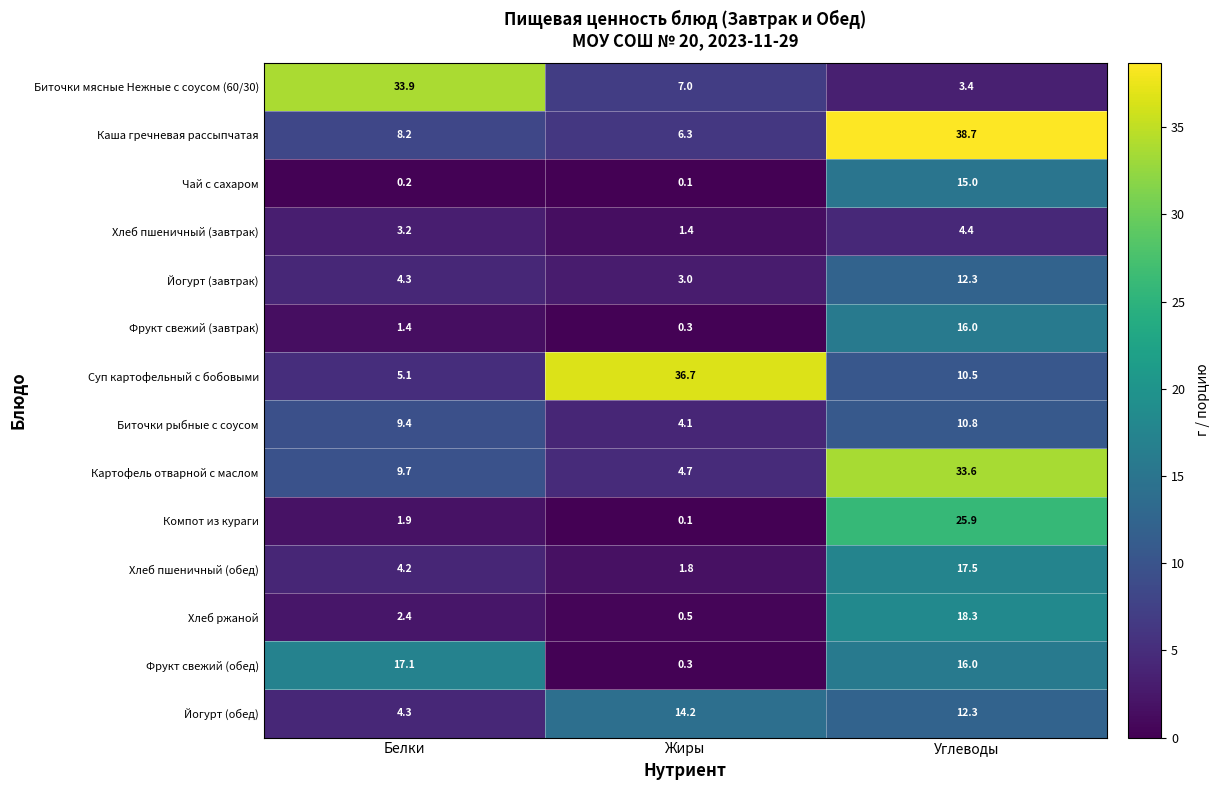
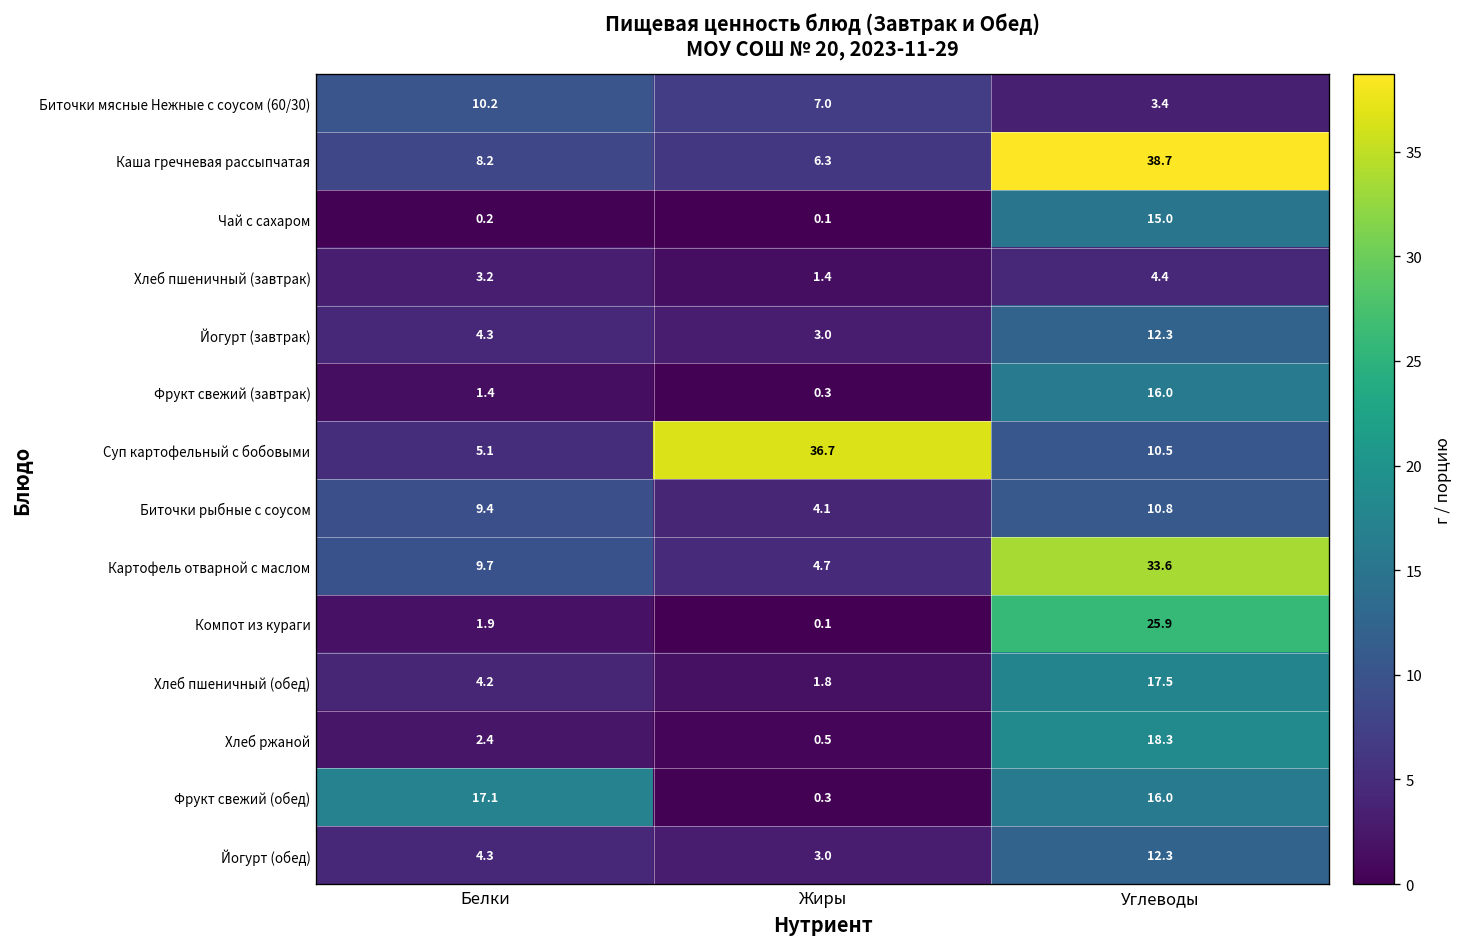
  {
    "Биточки мясные Нежные с соусом (60/30)": {
-     "Белки": 33.9,
+     "Белки": 10.2,
      "Жиры": 7.0,
      "Углеводы": 3.4
    },
    "Каша гречневая рассыпчатая": {
      "Белки": 8.2,
      "Жиры": 6.3,
      "Углеводы": 38.7
    },
    "Чай с сахаром": {
      "Белки": 0.2,
      "Жиры": 0.1,
      "Углеводы": 15.0
    },
    "Хлеб пшеничный (завтрак)": {
      "Белки": 3.2,
      "Жиры": 1.4,
      "Углеводы": 4.4
    },
    "Йогурт (завтрак)": {
      "Белки": 4.3,
      "Жиры": 3.0,
      "Углеводы": 12.3
    },
    "Фрукт свежий (завтрак)": {
      "Белки": 1.4,
      "Жиры": 0.3,
      "Углеводы": 16.0
    },
    "Суп картофельный с бобовыми": {
      "Белки": 5.1,
      "Жиры": 36.7,
      "Углеводы": 10.5
    },
    "Биточки рыбные с соусом": {
      "Белки": 9.4,
      "Жиры": 4.1,
      "Углеводы": 10.8
    },
    "Картофель отварной с маслом": {
      "Белки": 9.7,
      "Жиры": 4.7,
      "Углеводы": 33.6
    },
    "Компот из кураги": {
      "Белки": 1.9,
      "Жиры": 0.1,
      "Углеводы": 25.9
    },
    "Хлеб пшеничный (обед)": {
      "Белки": 4.2,
      "Жиры": 1.8,
      "Углеводы": 17.5
    },
    "Хлеб ржаной": {
      "Белки": 2.4,
      "Жиры": 0.5,
      "Углеводы": 18.3
    },
    "Фрукт свежий (обед)": {
      "Белки": 17.1,
      "Жиры": 0.3,
      "Углеводы": 16.0
    },
    "Йогурт (обед)": {
      "Белки": 4.3,
-     "Жиры": 14.2,
+     "Жиры": 3.0,
      "Углеводы": 12.3
    }
  }
